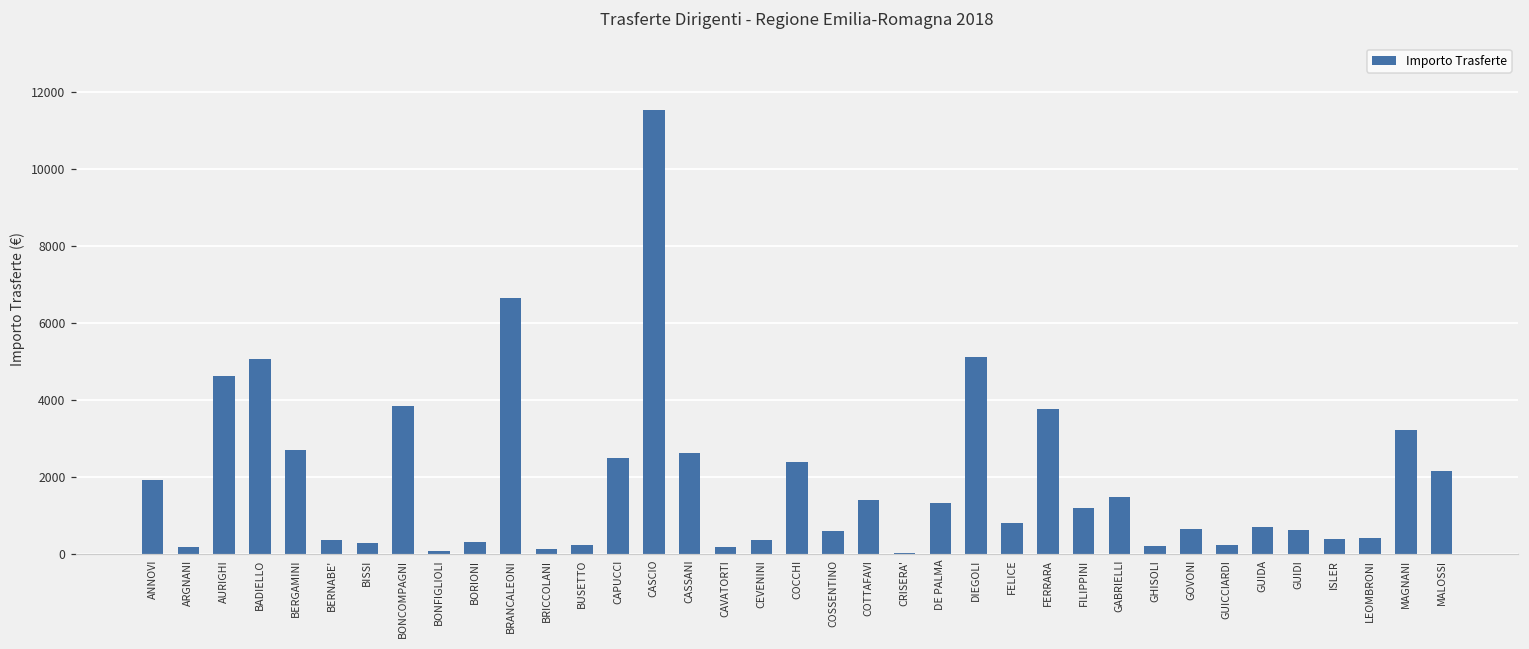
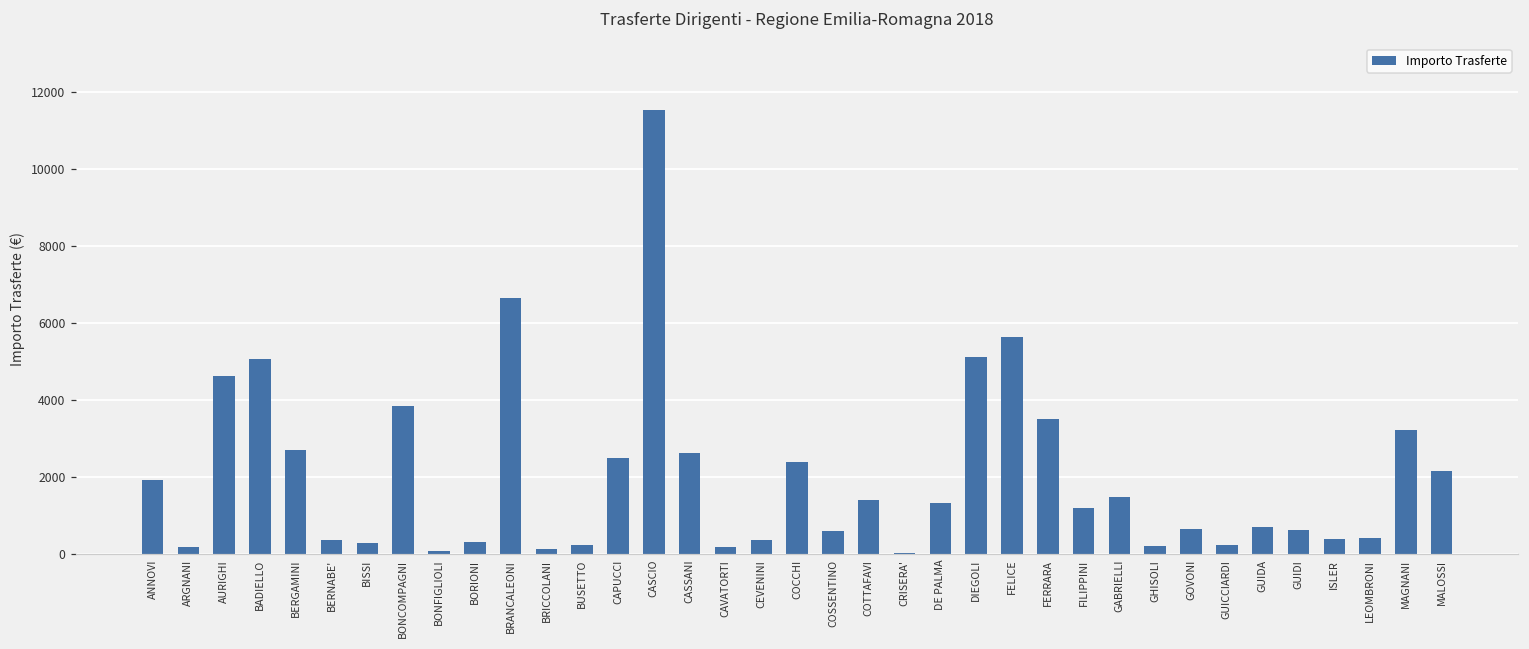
  {
    "ANNOVI": 1900,
    "ARGNANI": 200,
    "AURIGHI": 4600,
    "BADIELLO": 5100,
    "BERGAMINI": 2700,
    "BERNABE'": 400,
    "BISSI": 300,
    "BONCOMPAGNI": 3900,
    "BONFIGLIOLI": 100,
    "BORIONI": 300,
    "BRANCALEONI": 6700,
    "BRICCOLANI": 200,
    "BUSETTO": 200,
    "CAPUCCI": 2500,
    "CASCIO": 11500,
    "CASSANI": 2600,
    "CAVATORTI": 200,
    "CEVENINI": 400,
    "COCCHI": 2400,
    "COSSENTINO": 600,
    "COTTAFAVI": 1400,
    "DE PALMA": 1300,
    "DIEGOLI": 5100,
-   "FELICE": 800,
-   "FERRARA": 3800,
+   "FELICE": 5600,
+   "FERRARA": 3500,
    "FILIPPINI": 1200,
    "GABRIELLI": 1500,
    "GHISOLI": 200,
    "GOVONI": 700,
    "GUICCIARDI": 300,
    "GUIDA": 700,
    "GUIDI": 600,
    "ISLER": 400,
    "LEOMBRONI": 400,
    "MAGNANI": 3200,
    "MALOSSI": 2200
  }
